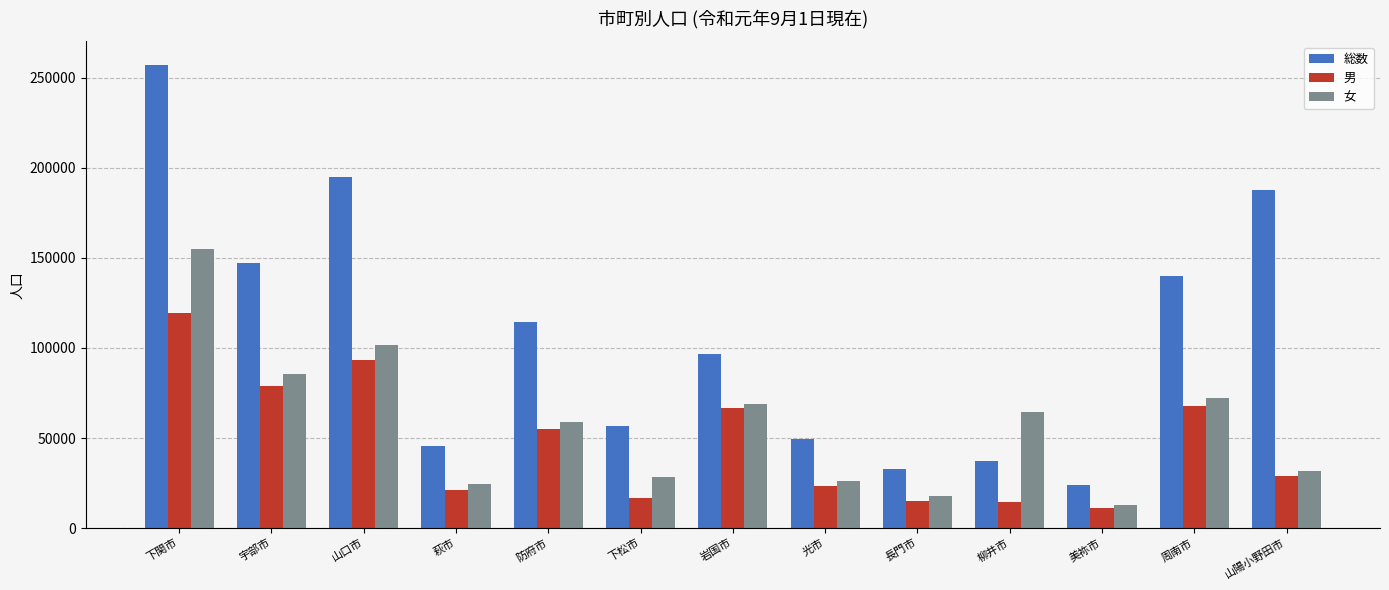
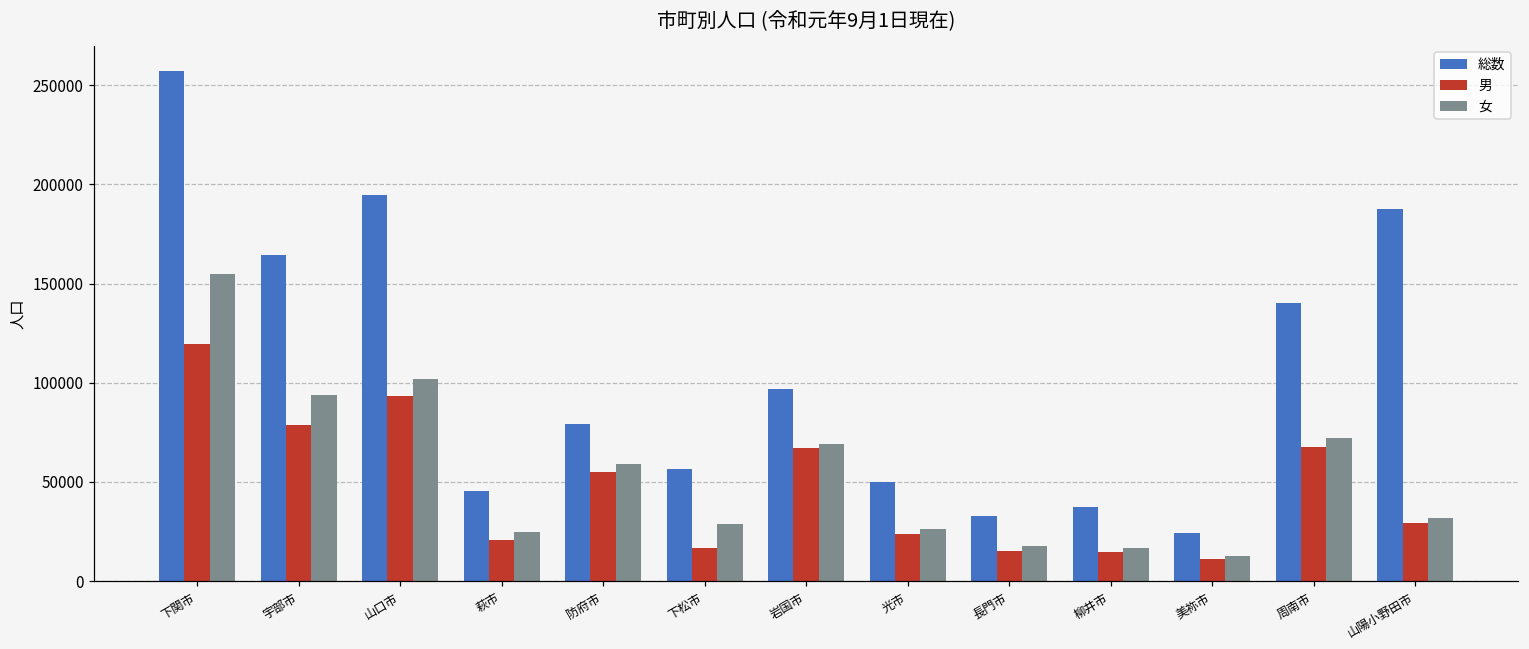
  {
    "総数": {
      "下関市": 257000,
-     "宇部市": 147000,
+     "宇部市": 164000,
      "山口市": 195000,
      "萩市": 45000,
-     "防府市": 114000,
+     "防府市": 79000,
      "下松市": 57000,
      "岩国市": 97000,
      "光市": 50000,
      "長門市": 33000,
      "柳井市": 37000,
      "美祢市": 24000,
      "周南市": 140000,
      "山陽小野田市": 188000
    },
    "男": {
      "下関市": 119000,
      "宇部市": 79000,
      "山口市": 93000,
      "萩市": 21000,
      "防府市": 55000,
      "下松市": 17000,
      "岩国市": 67000,
      "光市": 24000,
      "長門市": 15000,
      "柳井市": 15000,
      "美祢市": 11000,
      "周南市": 68000,
      "山陽小野田市": 29000
    },
    "女": {
      "下関市": 155000,
-     "宇部市": 86000,
+     "宇部市": 94000,
      "山口市": 102000,
      "萩市": 25000,
      "防府市": 59000,
      "下松市": 29000,
      "岩国市": 69000,
      "光市": 26000,
      "長門市": 18000,
-     "柳井市": 64000,
+     "柳井市": 17000,
      "美祢市": 13000,
      "周南市": 72000,
      "山陽小野田市": 32000
    }
  }
